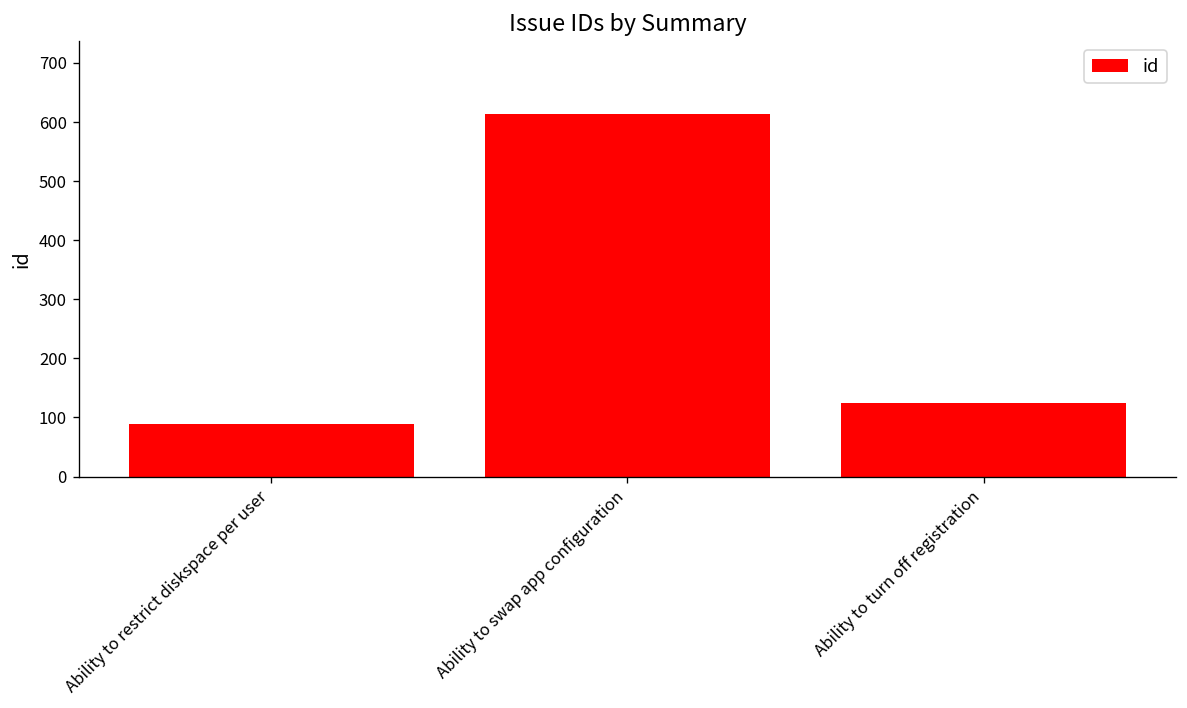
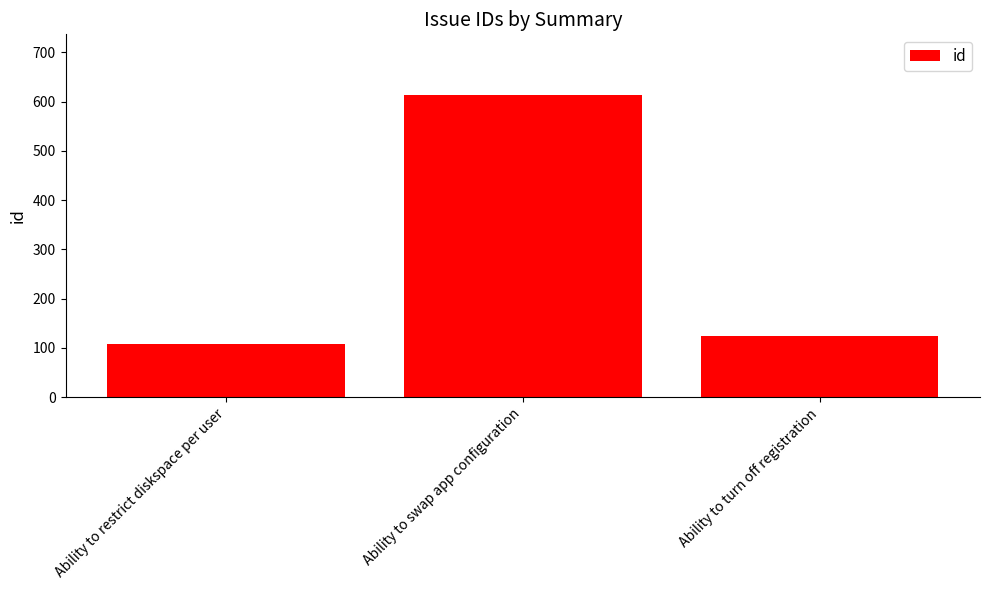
  {
-   "Ability to restrict diskspace per user": 90,
+   "Ability to restrict diskspace per user": 110,
    "Ability to swap app configuration": 610,
    "Ability to turn off registration": 120
  }
